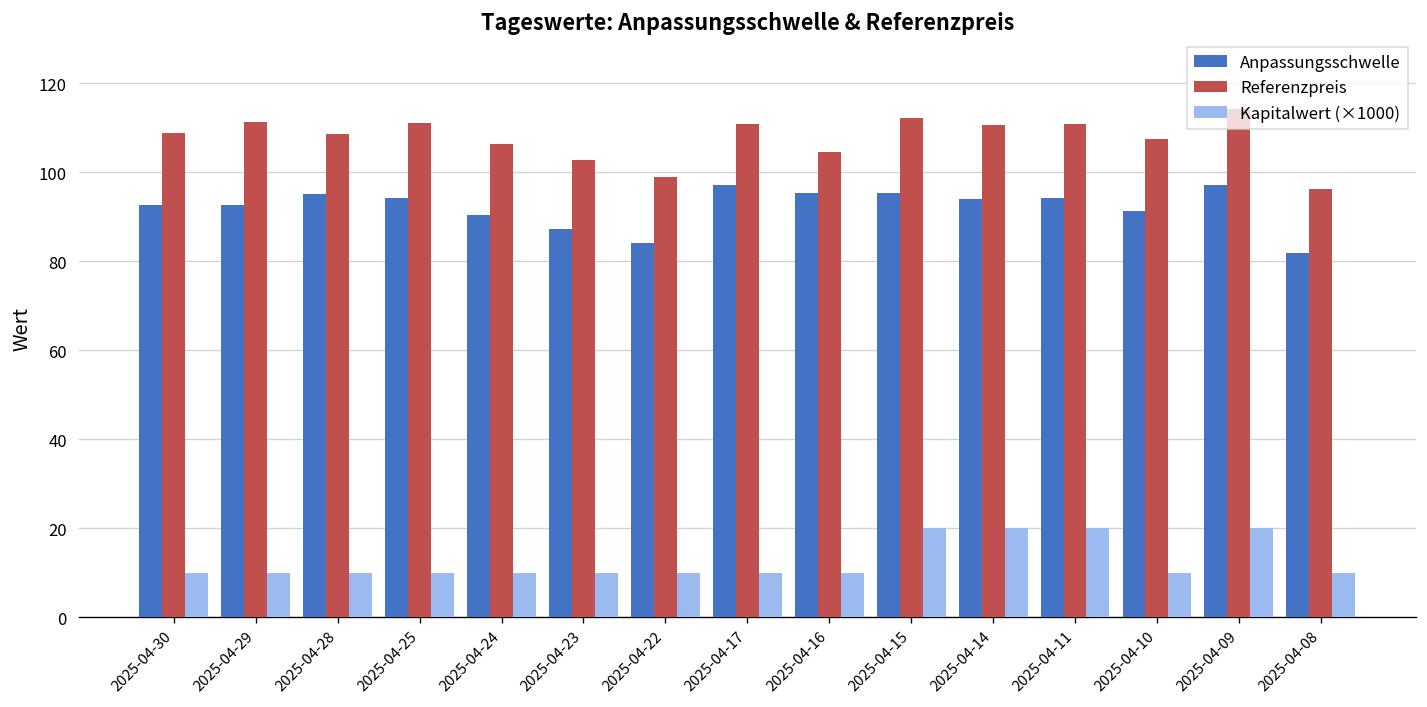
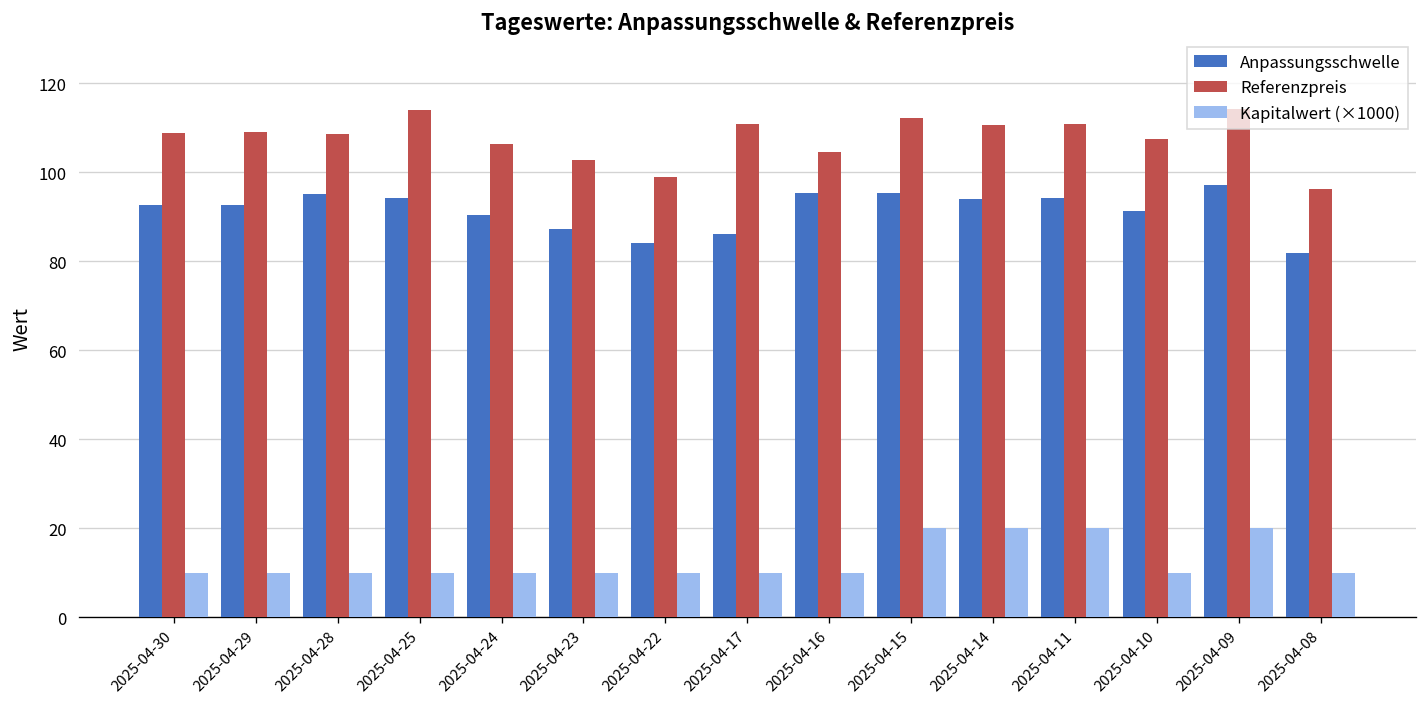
  {
    "Anpassungsschwelle": {
      "2025-04-30": 93,
      "2025-04-29": 93,
      "2025-04-28": 95,
      "2025-04-25": 94,
      "2025-04-24": 90,
      "2025-04-23": 87,
      "2025-04-22": 84,
-     "2025-04-17": 97,
+     "2025-04-17": 86,
      "2025-04-16": 95,
      "2025-04-15": 95,
      "2025-04-14": 94,
      "2025-04-11": 94,
      "2025-04-10": 91,
      "2025-04-09": 97,
      "2025-04-08": 82
    },
    "Referenzpreis": {
      "2025-04-30": 109,
-     "2025-04-29": 111,
+     "2025-04-29": 109,
      "2025-04-28": 109,
-     "2025-04-25": 111,
+     "2025-04-25": 114,
      "2025-04-24": 106,
      "2025-04-23": 103,
      "2025-04-22": 99,
      "2025-04-17": 111,
      "2025-04-16": 104,
      "2025-04-15": 112,
      "2025-04-14": 111,
      "2025-04-11": 111,
      "2025-04-10": 108,
      "2025-04-08": 96
    },
    "Kapitalwert (×1000)": {
      "2025-04-30": 10,
      "2025-04-29": 10,
      "2025-04-28": 10,
      "2025-04-25": 10,
      "2025-04-24": 10,
      "2025-04-23": 10,
      "2025-04-22": 10,
      "2025-04-17": 10,
      "2025-04-16": 10,
      "2025-04-15": 20,
      "2025-04-14": 20,
      "2025-04-11": 20,
      "2025-04-10": 10,
      "2025-04-09": 20,
      "2025-04-08": 10
    }
  }
